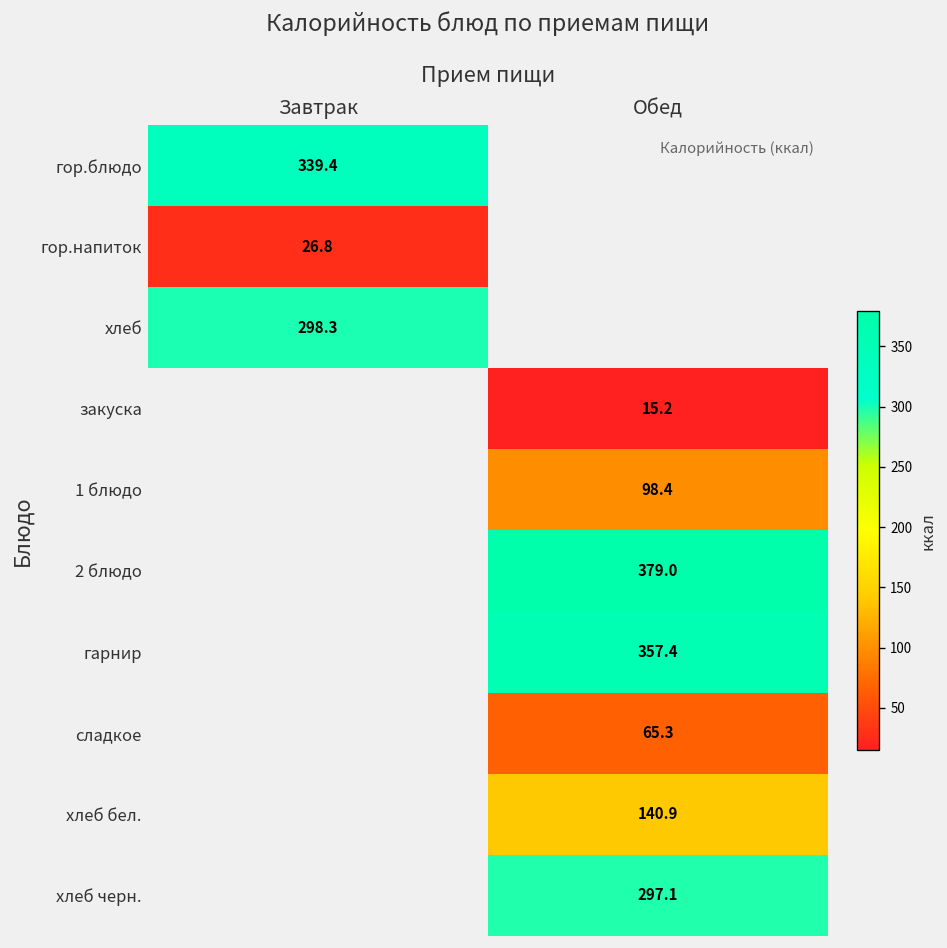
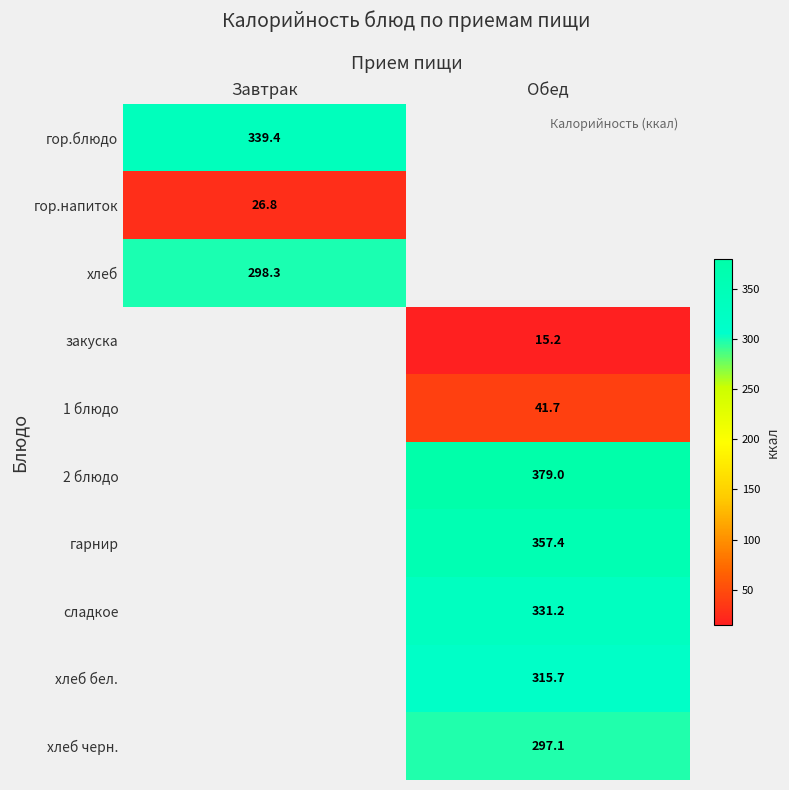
  {
    "гор.блюдо": {
      "Завтрак": 339.4
    },
    "гор.напиток": {
      "Завтрак": 26.8
    },
    "хлеб": {
      "Завтрак": 298.3
    },
    "закуска": {
      "Обед": 15.2
    },
    "1 блюдо": {
-     "Обед": 98.4
+     "Обед": 41.7
    },
    "2 блюдо": {
      "Обед": 379.0
    },
    "гарнир": {
      "Обед": 357.4
    },
    "сладкое": {
-     "Обед": 65.3
+     "Обед": 331.2
    },
    "хлеб бел.": {
-     "Обед": 140.9
+     "Обед": 315.7
    },
    "хлеб черн.": {
      "Обед": 297.1
    }
  }
